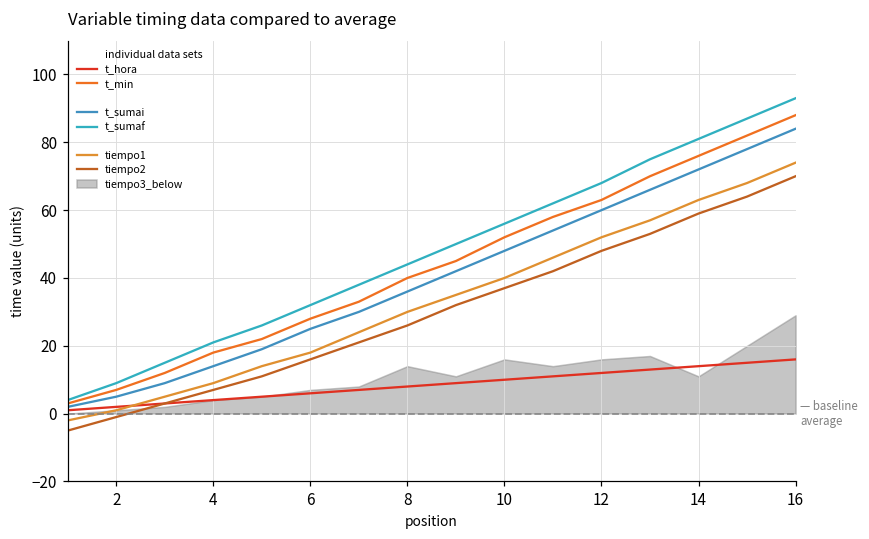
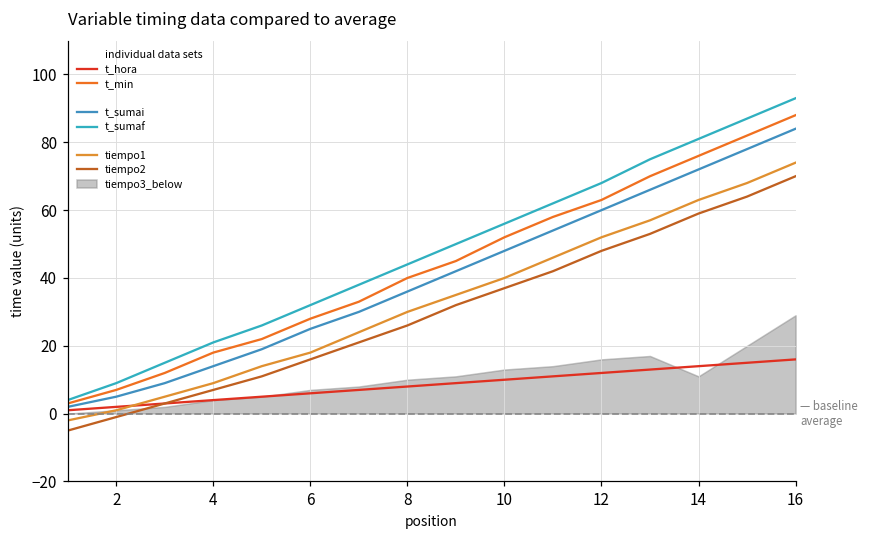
  {
    "tiempo3_below": {
      "6": 7,
-     "8": 14,
-     "10": 16,
+     "8": 10,
+     "10": 13,
      "12": 16,
      "14": 11,
      "16": 29
    }
  }
